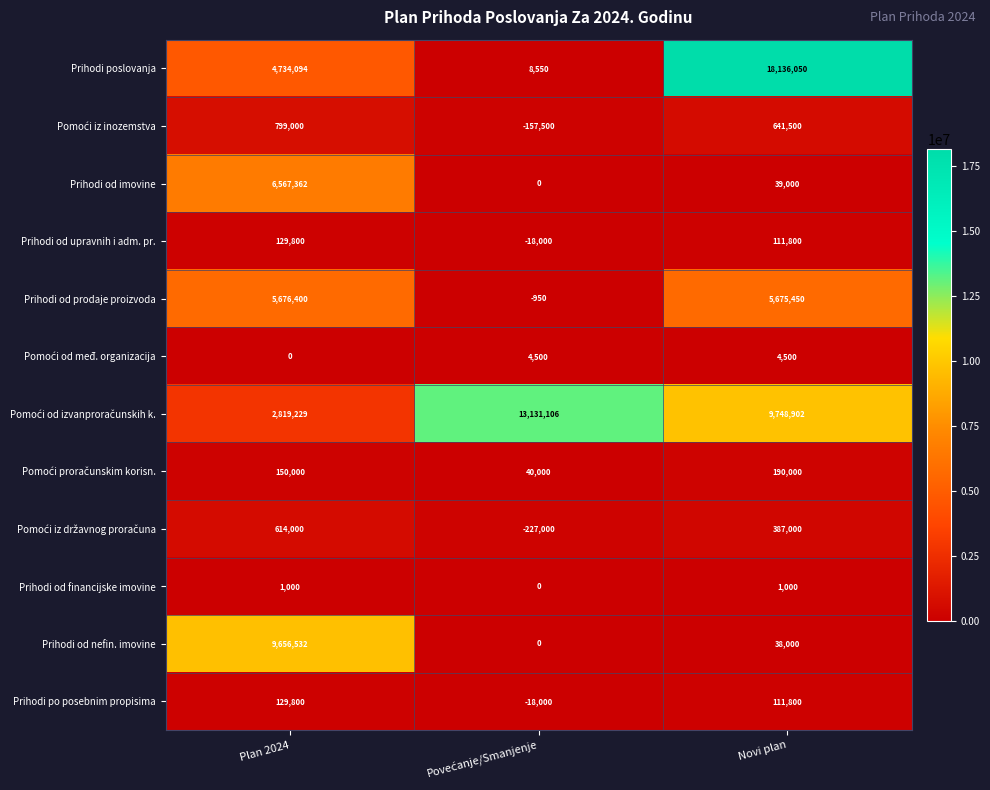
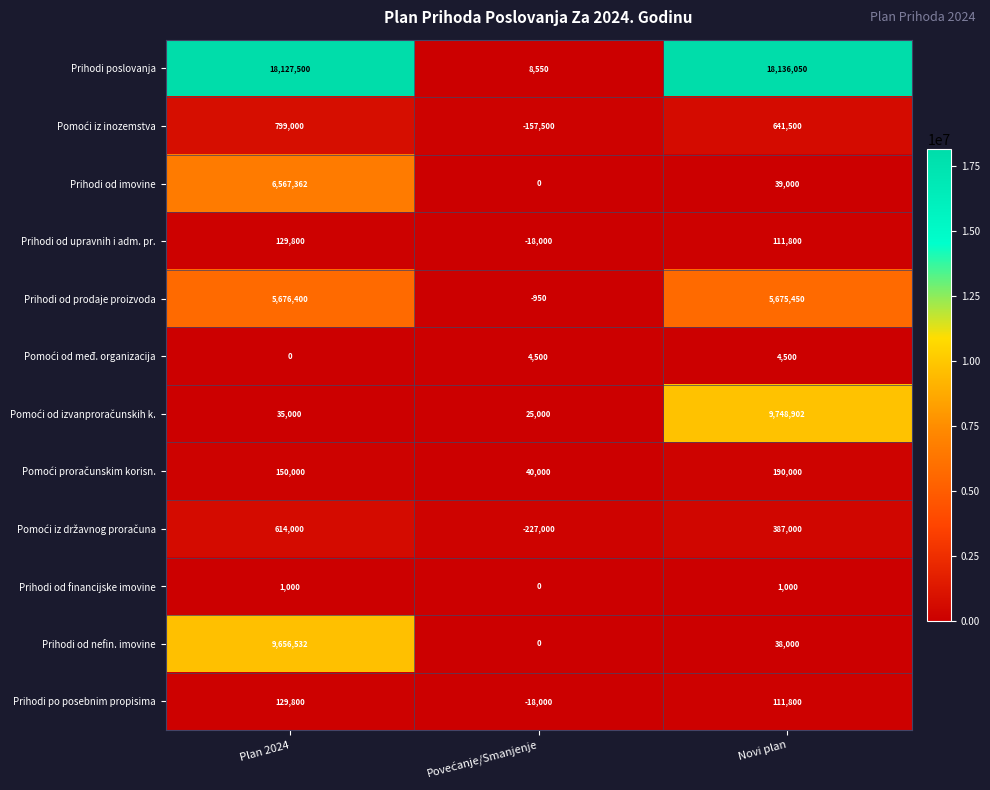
  {
    "Prihodi poslovanja": {
-     "Plan 2024": "4,734,094",
+     "Plan 2024": "18,127,500",
      "Povećanje/Smanjenje": "8,550",
      "Novi plan": "18,136,050"
    },
    "Pomoći iz inozemstva": {
      "Plan 2024": "799,000",
      "Povećanje/Smanjenje": "-157,500",
      "Novi plan": "641,500"
    },
    "Prihodi od imovine": {
      "Plan 2024": "6,567,362",
      "Povećanje/Smanjenje": "0",
      "Novi plan": "39,000"
    },
    "Prihodi od upravnih i adm. pr.": {
      "Plan 2024": "129,800",
      "Povećanje/Smanjenje": "-18,000",
      "Novi plan": "111,800"
    },
    "Prihodi od prodaje proizvoda": {
      "Plan 2024": "5,676,400",
      "Povećanje/Smanjenje": "-950",
      "Novi plan": "5,675,450"
    },
    "Pomoći od međ. organizacija": {
      "Plan 2024": "0",
      "Povećanje/Smanjenje": "4,500",
      "Novi plan": "4,500"
    },
    "Pomoći od izvanproračunskih k.": {
-     "Plan 2024": "2,819,229",
-     "Povećanje/Smanjenje": "13,131,106",
+     "Plan 2024": "35,000",
+     "Povećanje/Smanjenje": "25,000",
      "Novi plan": "9,748,902"
    },
    "Pomoći proračunskim korisn.": {
      "Plan 2024": "150,000",
      "Povećanje/Smanjenje": "40,000",
      "Novi plan": "190,000"
    },
    "Pomoći iz državnog proračuna": {
      "Plan 2024": "614,000",
      "Povećanje/Smanjenje": "-227,000",
      "Novi plan": "387,000"
    },
    "Prihodi od financijske imovine": {
      "Plan 2024": "1,000",
      "Povećanje/Smanjenje": "0",
      "Novi plan": "1,000"
    },
    "Prihodi od nefin. imovine": {
      "Plan 2024": "9,656,532",
      "Povećanje/Smanjenje": "0",
      "Novi plan": "38,000"
    },
    "Prihodi po posebnim propisima": {
      "Plan 2024": "129,800",
      "Povećanje/Smanjenje": "-18,000",
      "Novi plan": "111,800"
    }
  }
